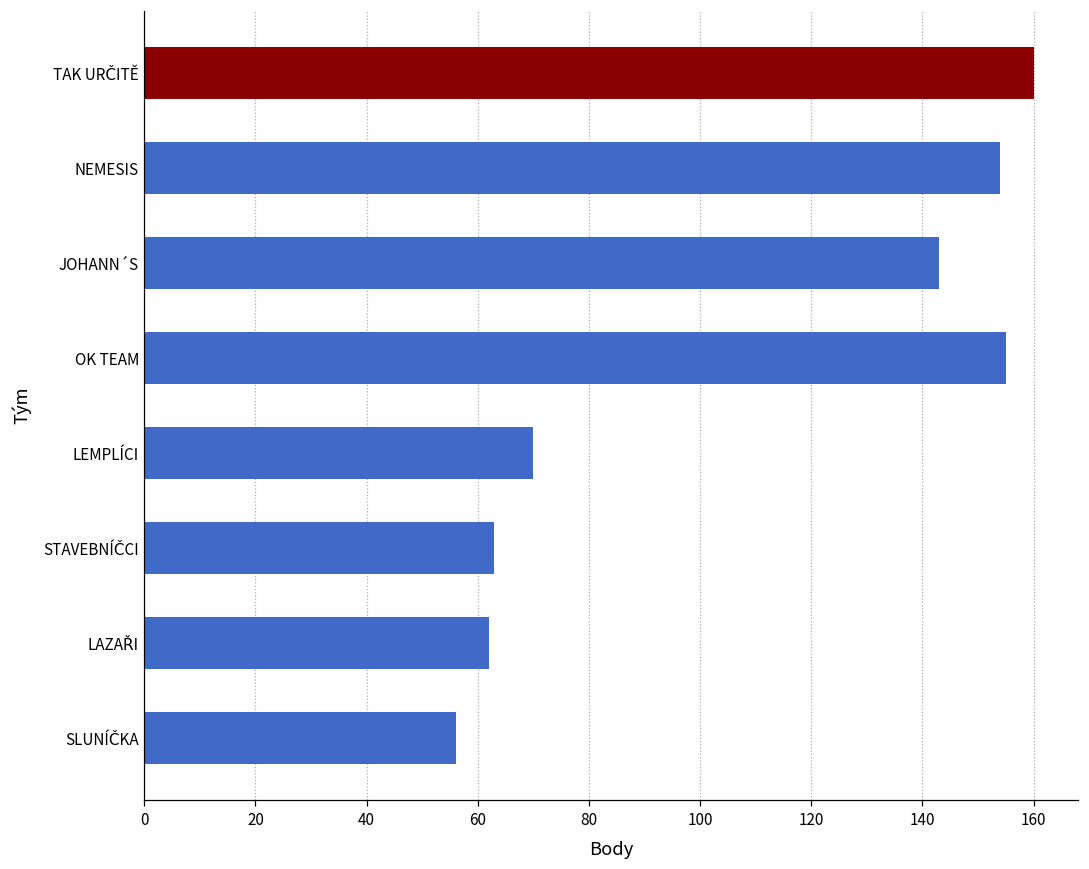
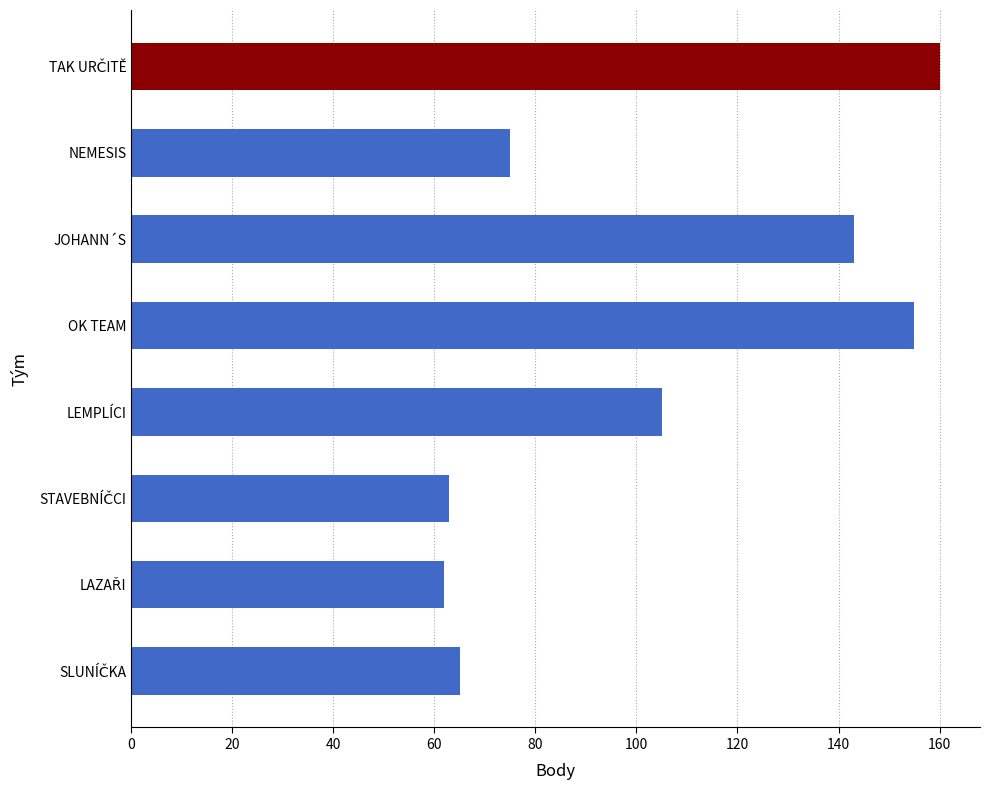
  {
    "TAK URČITĚ": 160,
-   "NEMESIS": 154,
+   "NEMESIS": 75,
    "JOHANN´S": 143,
    "OK TEAM": 155,
-   "LEMPLÍCI": 70,
+   "LEMPLÍCI": 105,
    "STAVEBNÍČCI": 63,
    "LAZAŘI": 62,
-   "SLUNÍČKA": 56
+   "SLUNÍČKA": 65
  }
